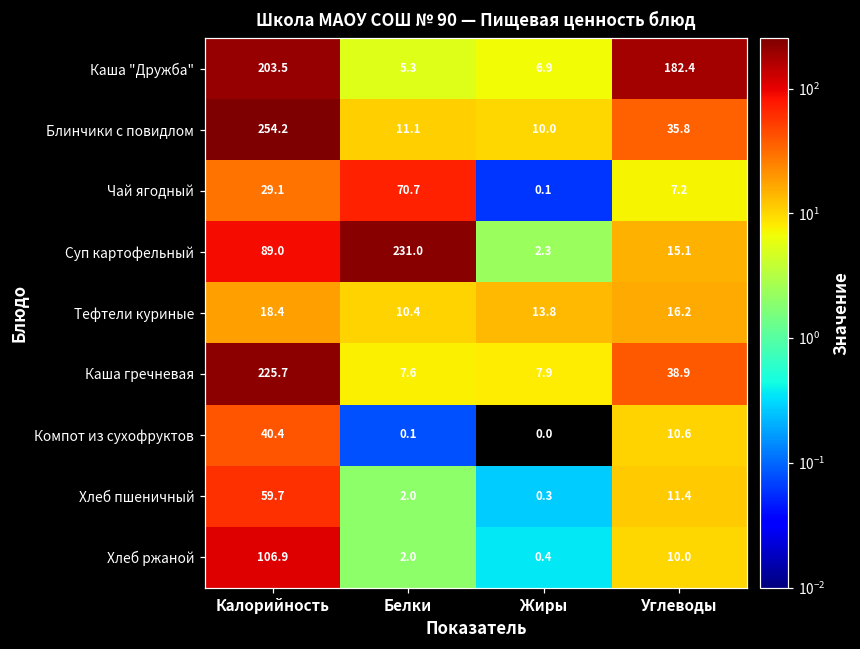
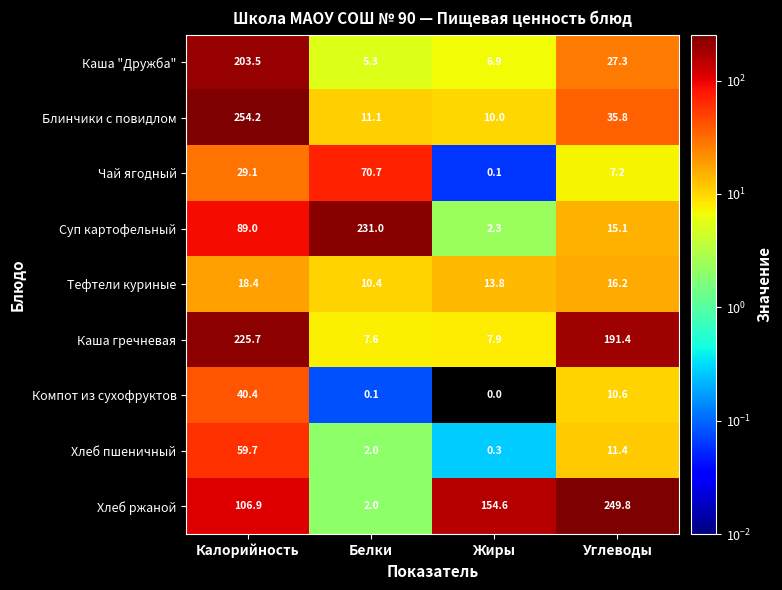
  {
    "Каша \"Дружба\"": {
      "Калорийность": 203.5,
      "Белки": 5.3,
      "Жиры": 6.9,
-     "Углеводы": 182.4
+     "Углеводы": 27.3
    },
    "Блинчики с повидлом": {
      "Калорийность": 254.2,
      "Белки": 11.1,
      "Жиры": 10.0,
      "Углеводы": 35.8
    },
    "Чай ягодный": {
      "Калорийность": 29.1,
      "Белки": 70.7,
      "Жиры": 0.1,
      "Углеводы": 7.2
    },
    "Суп картофельный": {
      "Калорийность": 89.0,
      "Белки": 231.0,
      "Жиры": 2.3,
      "Углеводы": 15.1
    },
    "Тефтели куриные": {
      "Калорийность": 18.4,
      "Белки": 10.4,
      "Жиры": 13.8,
      "Углеводы": 16.2
    },
    "Каша гречневая": {
      "Калорийность": 225.7,
      "Белки": 7.6,
      "Жиры": 7.9,
-     "Углеводы": 38.9
+     "Углеводы": 191.4
    },
    "Компот из сухофруктов": {
      "Калорийность": 40.4,
      "Белки": 0.1,
      "Жиры": 0.0,
      "Углеводы": 10.6
    },
    "Хлеб пшеничный": {
      "Калорийность": 59.7,
      "Белки": 2.0,
      "Жиры": 0.3,
      "Углеводы": 11.4
    },
    "Хлеб ржаной": {
      "Калорийность": 106.9,
      "Белки": 2.0,
-     "Жиры": 0.4,
-     "Углеводы": 10.0
+     "Жиры": 154.6,
+     "Углеводы": 249.8
    }
  }
